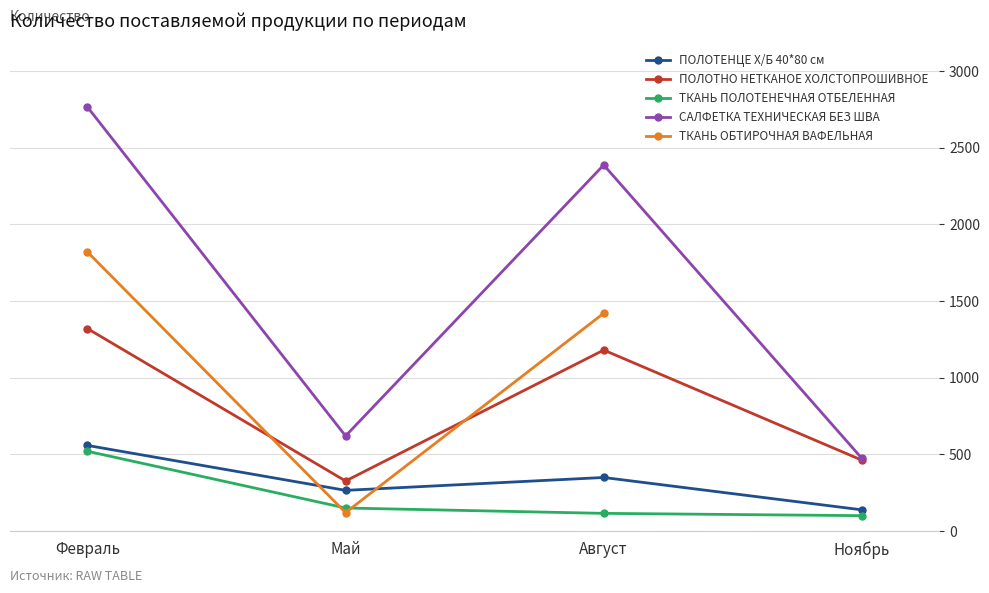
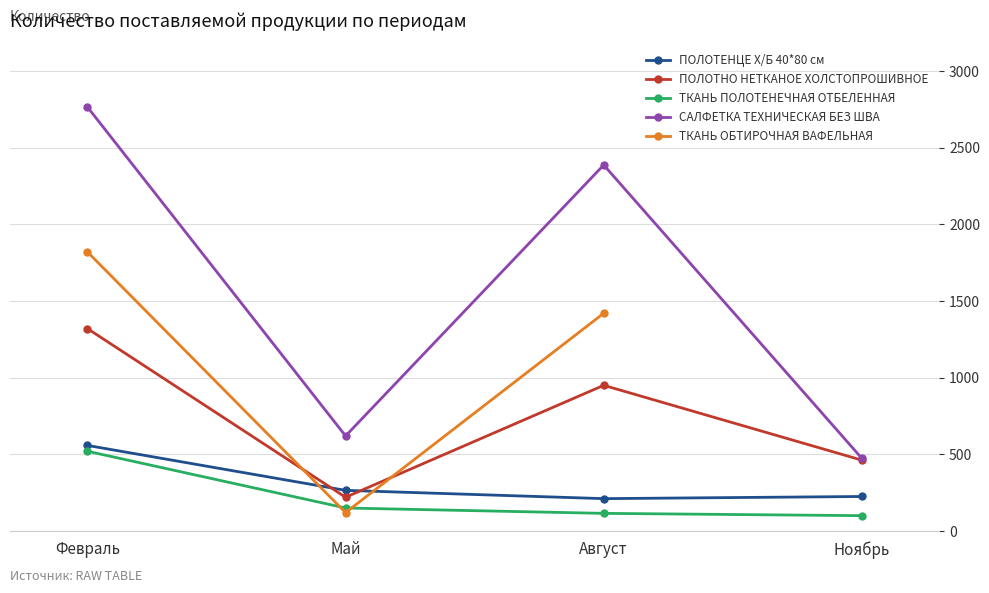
  {
    "ПОЛОТЕНЦЕ Х/Б 40*80 см": {
      "Февраль": 560,
      "Май": 270,
-     "Август": 350,
-     "Ноябрь": 140
+     "Август": 210,
+     "Ноябрь": 230
    },
    "ПОЛОТНО НЕТКАНОЕ ХОЛСТОПРОШИВНОЕ": {
      "Февраль": 1320,
-     "Май": 330,
-     "Август": 1180
+     "Май": 220,
+     "Август": 950
    },
    "ТКАНЬ ПОЛОТЕНЕЧНАЯ ОТБЕЛЕННАЯ": {
      "Февраль": 520,
      "Май": 150,
      "Август": 120,
      "Ноябрь": 100
    },
    "САЛФЕТКА ТЕХНИЧЕСКАЯ БЕЗ ШВА": {
      "Февраль": 2770,
      "Май": 620,
      "Август": 2390
    },
    "ТКАНЬ ОБТИРОЧНАЯ ВАФЕЛЬНАЯ": {
      "Февраль": 1820,
      "Май": 120,
      "Август": 1420
    }
  }
